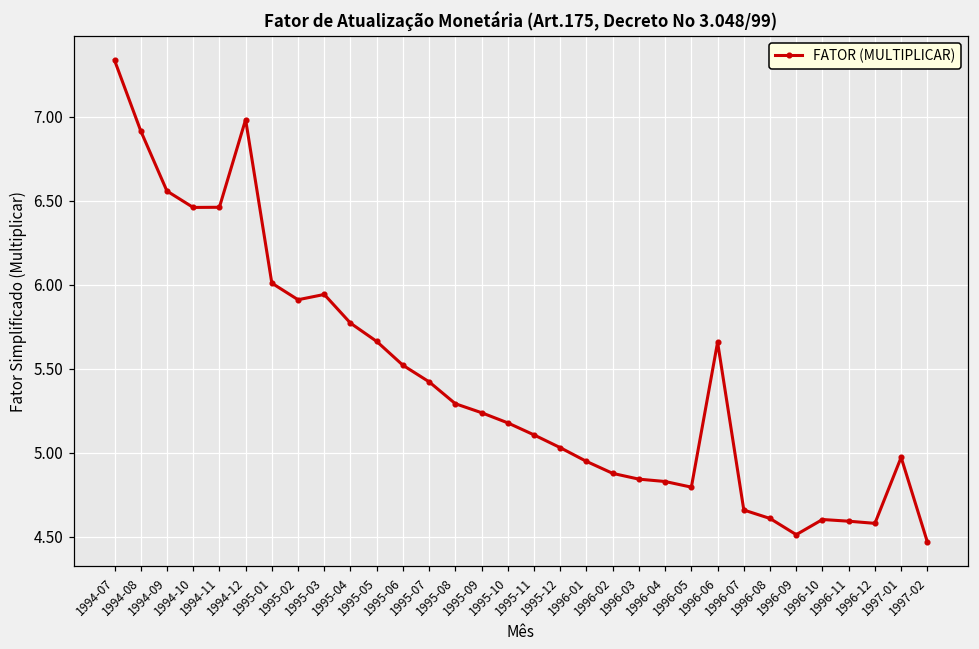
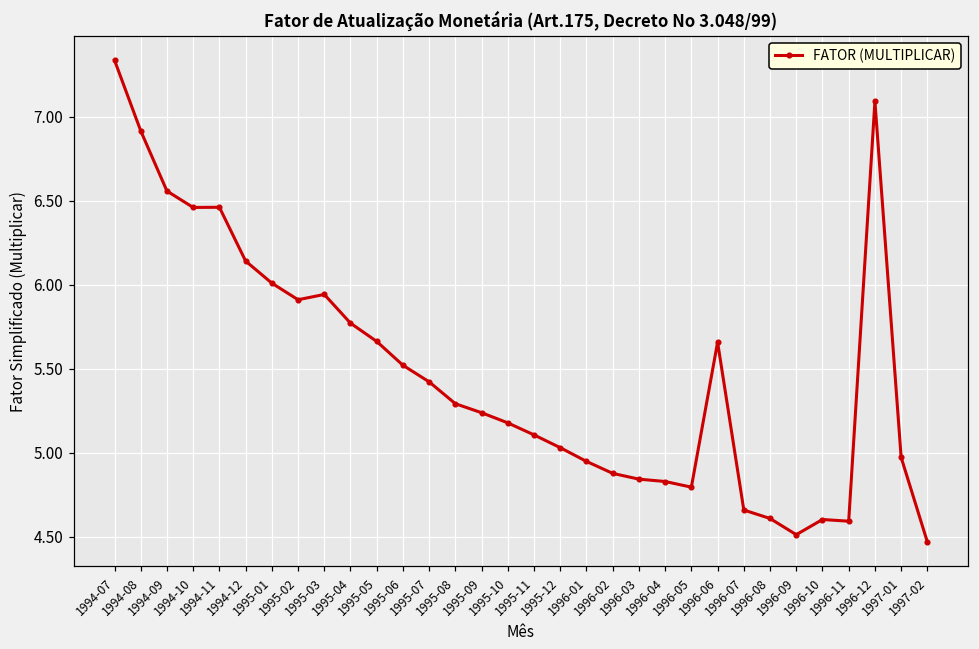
  {
    "1994-07": 7.34,
    "1994-08": 6.92,
    "1994-09": 6.56,
    "1994-10": 6.46,
    "1994-11": 6.46,
-   "1994-12": 6.98,
+   "1994-12": 6.14,
    "1995-01": 6.01,
    "1995-02": 5.91,
    "1995-03": 5.94,
    "1995-04": 5.77,
    "1995-05": 5.66,
    "1995-06": 5.52,
    "1995-07": 5.42,
    "1995-08": 5.29,
    "1995-09": 5.24,
    "1995-10": 5.18,
    "1995-11": 5.11,
    "1995-12": 5.03,
    "1996-01": 4.95,
    "1996-02": 4.88,
    "1996-03": 4.84,
    "1996-04": 4.83,
    "1996-05": 4.80,
    "1996-06": 5.66,
    "1996-07": 4.66,
    "1996-08": 4.61,
    "1996-09": 4.51,
    "1996-10": 4.60,
    "1996-11": 4.59,
-   "1996-12": 4.58,
+   "1996-12": 7.09,
    "1997-01": 4.97,
    "1997-02": 4.47
  }
